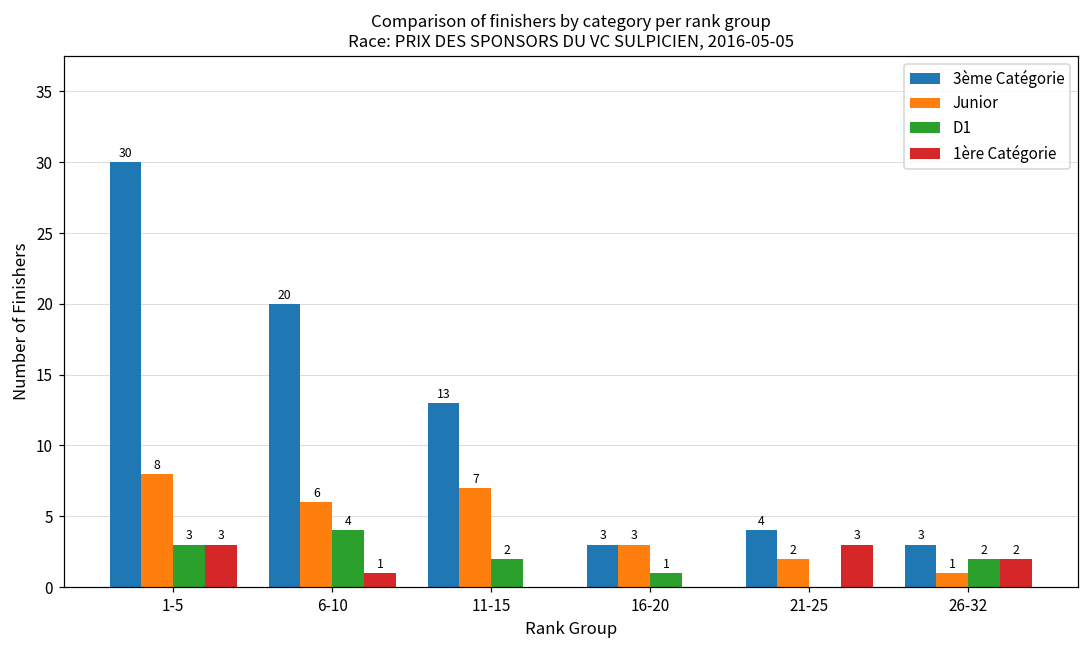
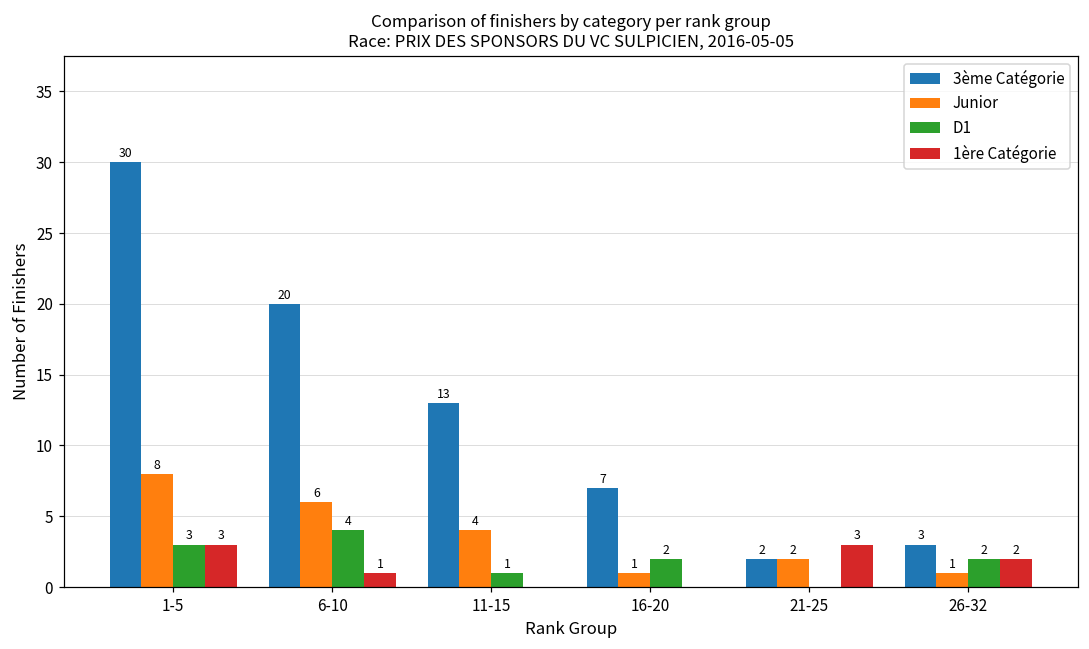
  {
    "3ème Catégorie": {
      "1-5": 30,
      "6-10": 20,
      "11-15": 13,
-     "16-20": 3,
-     "21-25": 4,
+     "16-20": 7,
+     "21-25": 2,
      "26-32": 3
    },
    "Junior": {
      "1-5": 8,
      "6-10": 6,
-     "11-15": 7,
-     "16-20": 3,
+     "11-15": 4,
+     "16-20": 1,
      "21-25": 2,
      "26-32": 1
    },
    "D1": {
      "1-5": 3,
      "6-10": 4,
-     "11-15": 2,
-     "16-20": 1,
+     "11-15": 1,
+     "16-20": 2,
      "26-32": 2
    },
    "1ère Catégorie": {
      "1-5": 3,
      "6-10": 1,
      "21-25": 3,
      "26-32": 2
    }
  }
